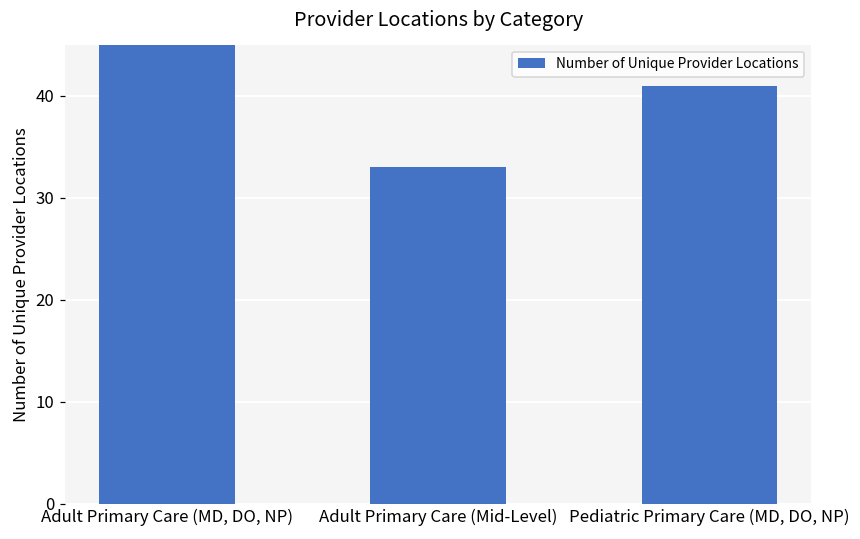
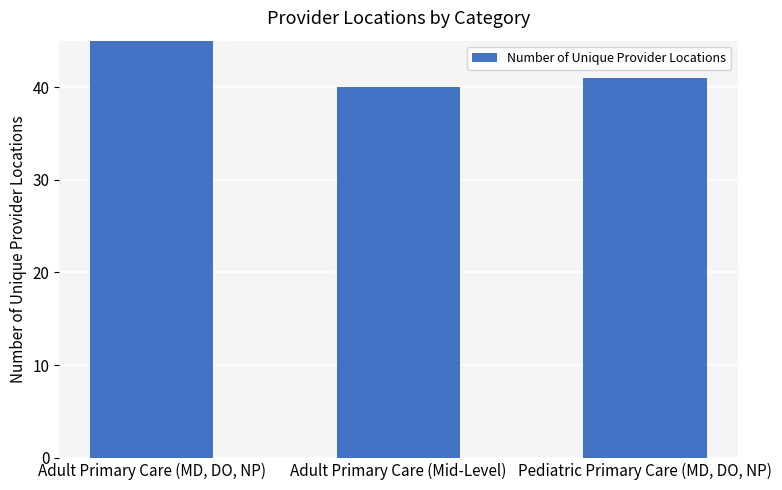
  {
-   "Adult Primary Care (Mid-Level)": 33,
+   "Adult Primary Care (Mid-Level)": 40,
    "Pediatric Primary Care (MD, DO, NP)": 41
  }
